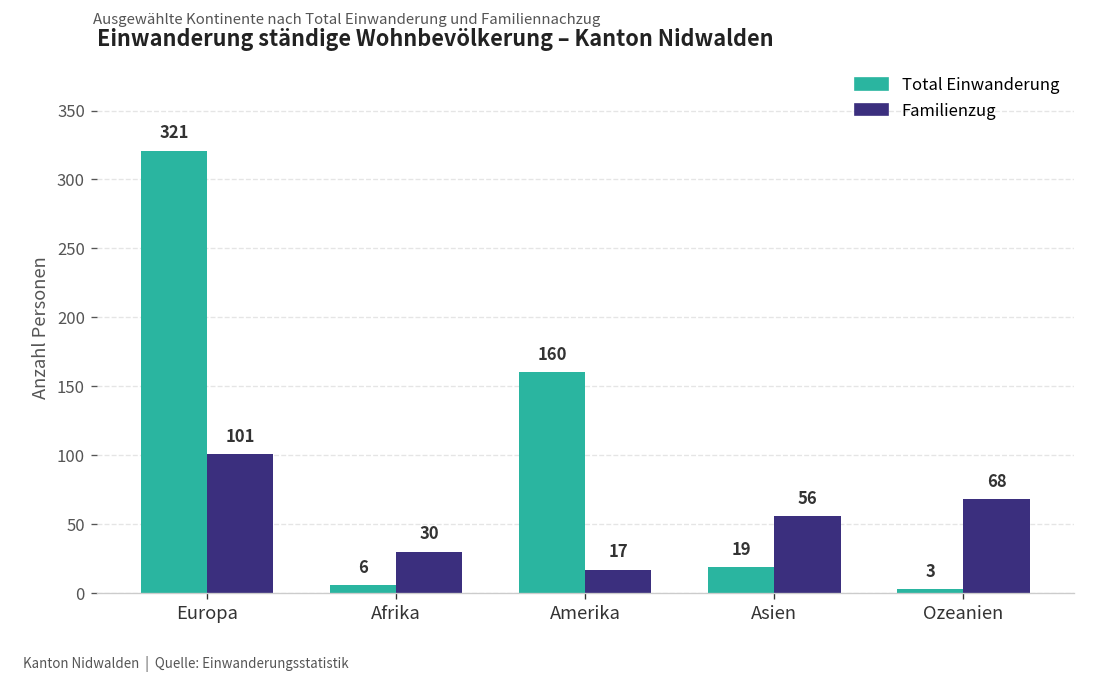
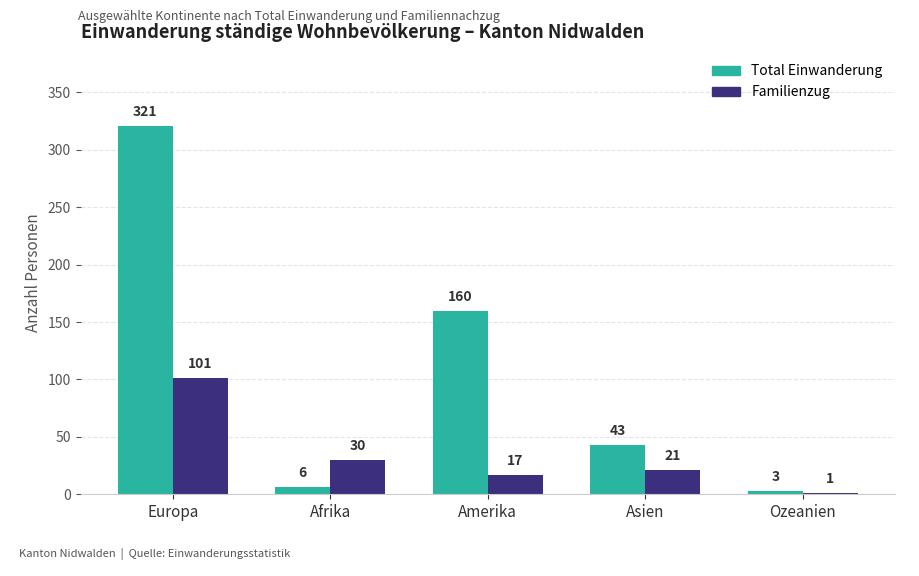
  {
    "Total Einwanderung": {
      "Europa": 321,
      "Afrika": 6,
      "Amerika": 160,
-     "Asien": 19,
+     "Asien": 43,
      "Ozeanien": 3
    },
    "Familienzug": {
      "Europa": 101,
      "Afrika": 30,
      "Amerika": 17,
-     "Asien": 56,
-     "Ozeanien": 68
+     "Asien": 21,
+     "Ozeanien": 1
    }
  }
